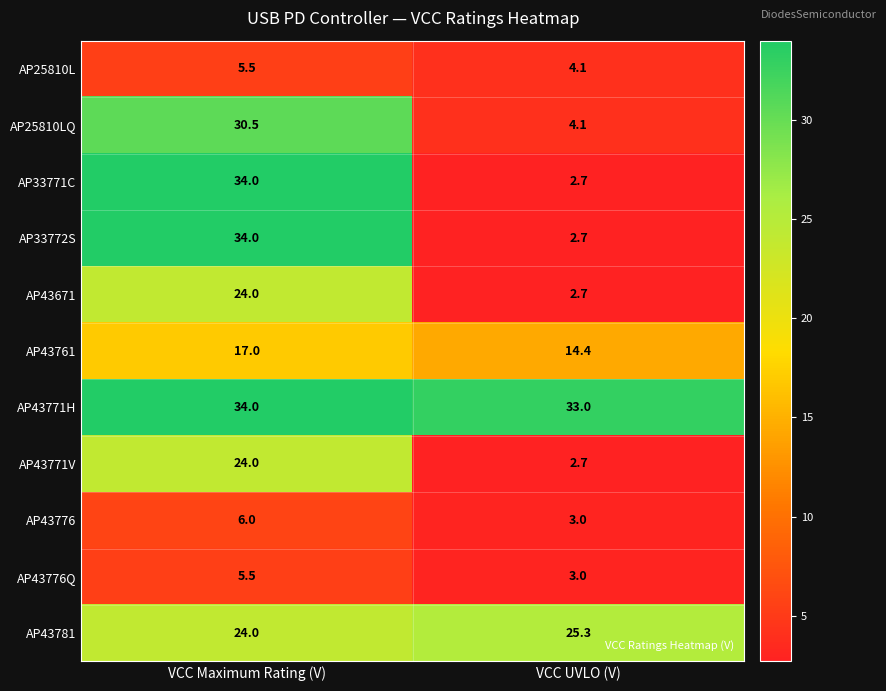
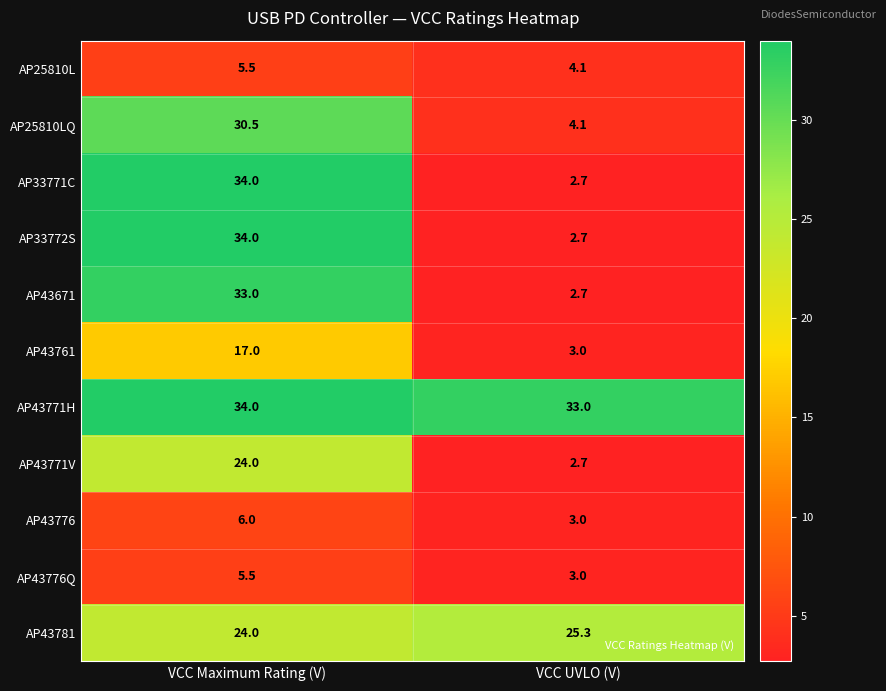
  {
    "AP25810L": {
      "VCC Maximum Rating (V)": 5.5,
      "VCC UVLO (V)": 4.1
    },
    "AP25810LQ": {
      "VCC Maximum Rating (V)": 30.5,
      "VCC UVLO (V)": 4.1
    },
    "AP33771C": {
      "VCC Maximum Rating (V)": 34.0,
      "VCC UVLO (V)": 2.7
    },
    "AP33772S": {
      "VCC Maximum Rating (V)": 34.0,
      "VCC UVLO (V)": 2.7
    },
    "AP43671": {
-     "VCC Maximum Rating (V)": 24.0,
+     "VCC Maximum Rating (V)": 33.0,
      "VCC UVLO (V)": 2.7
    },
    "AP43761": {
      "VCC Maximum Rating (V)": 17.0,
-     "VCC UVLO (V)": 14.4
+     "VCC UVLO (V)": 3.0
    },
    "AP43771H": {
      "VCC Maximum Rating (V)": 34.0,
      "VCC UVLO (V)": 33.0
    },
    "AP43771V": {
      "VCC Maximum Rating (V)": 24.0,
      "VCC UVLO (V)": 2.7
    },
    "AP43776": {
      "VCC Maximum Rating (V)": 6.0,
      "VCC UVLO (V)": 3.0
    },
    "AP43776Q": {
      "VCC Maximum Rating (V)": 5.5,
      "VCC UVLO (V)": 3.0
    },
    "AP43781": {
      "VCC Maximum Rating (V)": 24.0,
      "VCC UVLO (V)": 25.3
    }
  }
